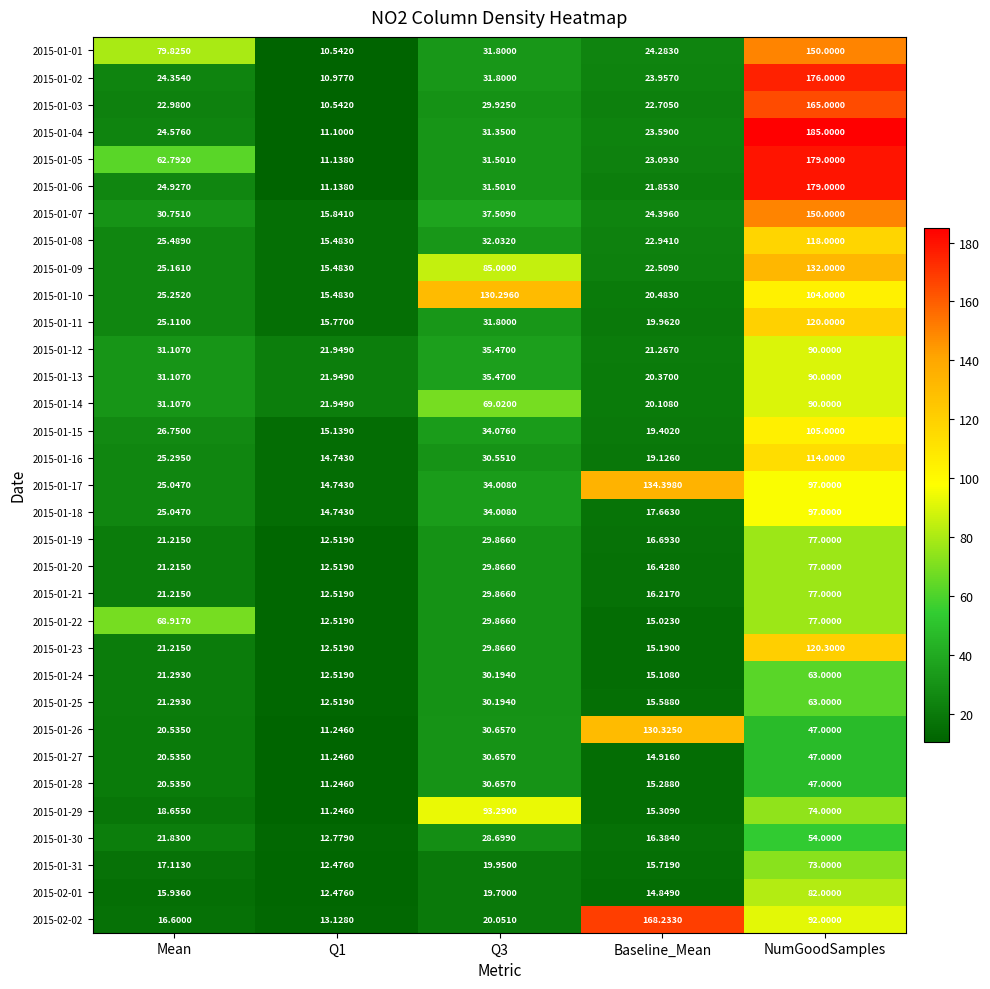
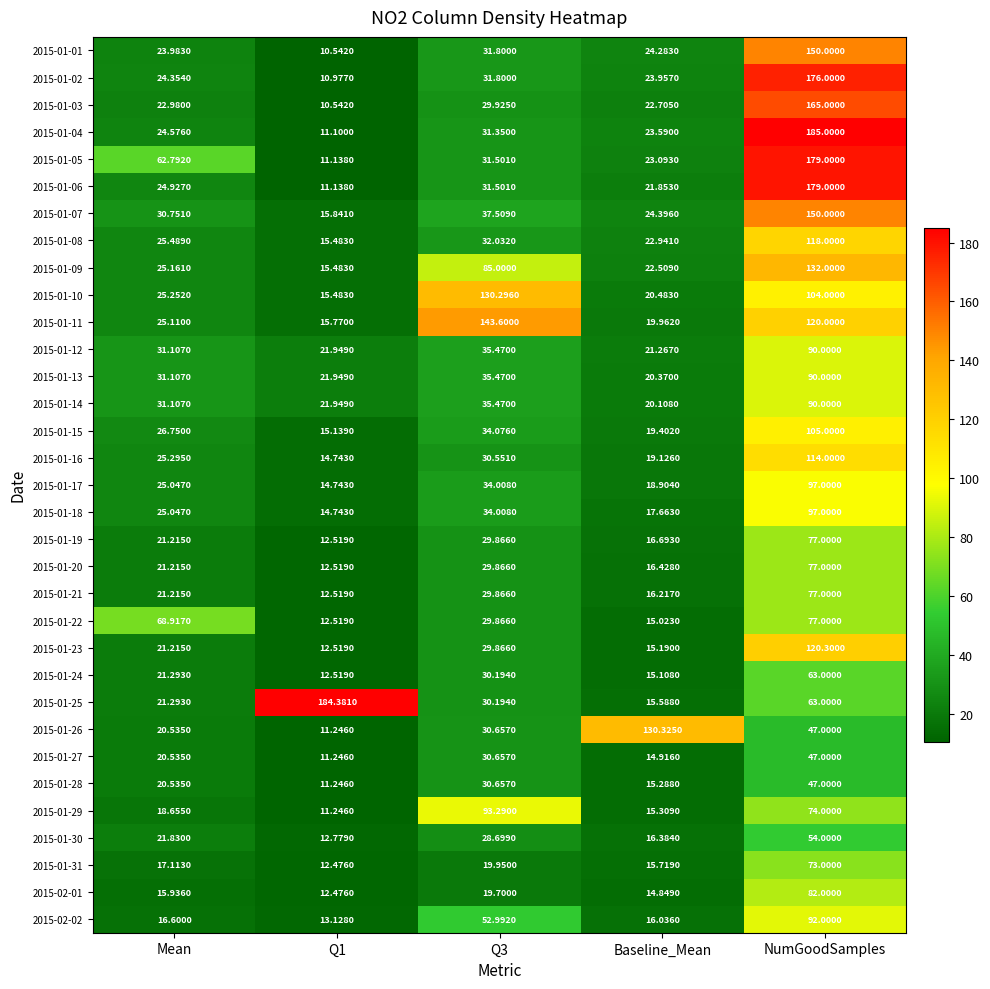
  {
    "2015-01-01": {
-     "Mean": 79.8250,
+     "Mean": 23.9830,
      "Q1": 10.5420,
      "Q3": 31.8000,
      "Baseline_Mean": 24.2830,
      "NumGoodSamples": 150.0000
    },
    "2015-01-02": {
      "Mean": 24.3540,
      "Q1": 10.9770,
      "Q3": 31.8000,
      "Baseline_Mean": 23.9570,
      "NumGoodSamples": 176.0000
    },
    "2015-01-03": {
      "Mean": 22.9800,
      "Q1": 10.5420,
      "Q3": 29.9250,
      "Baseline_Mean": 22.7050,
      "NumGoodSamples": 165.0000
    },
    "2015-01-04": {
      "Mean": 24.5760,
      "Q1": 11.1000,
      "Q3": 31.3500,
      "Baseline_Mean": 23.5900,
      "NumGoodSamples": 185.0000
    },
    "2015-01-05": {
      "Mean": 62.7920,
      "Q1": 11.1380,
      "Q3": 31.5010,
      "Baseline_Mean": 23.0930,
      "NumGoodSamples": 179.0000
    },
    "2015-01-06": {
      "Mean": 24.9270,
      "Q1": 11.1380,
      "Q3": 31.5010,
      "Baseline_Mean": 21.8530,
      "NumGoodSamples": 179.0000
    },
    "2015-01-07": {
      "Mean": 30.7510,
      "Q1": 15.8410,
      "Q3": 37.5090,
      "Baseline_Mean": 24.3960,
      "NumGoodSamples": 150.0000
    },
    "2015-01-08": {
      "Mean": 25.4890,
      "Q1": 15.4830,
      "Q3": 32.0320,
      "Baseline_Mean": 22.9410,
      "NumGoodSamples": 118.0000
    },
    "2015-01-09": {
      "Mean": 25.1610,
      "Q1": 15.4830,
      "Q3": 85.0000,
      "Baseline_Mean": 22.5090,
      "NumGoodSamples": 132.0000
    },
    "2015-01-10": {
      "Mean": 25.2520,
      "Q1": 15.4830,
      "Q3": 130.2960,
      "Baseline_Mean": 20.4830,
      "NumGoodSamples": 104.0000
    },
    "2015-01-11": {
      "Mean": 25.1100,
      "Q1": 15.7700,
-     "Q3": 31.8000,
+     "Q3": 143.6000,
      "Baseline_Mean": 19.9620,
      "NumGoodSamples": 120.0000
    },
    "2015-01-12": {
      "Mean": 31.1070,
      "Q1": 21.9490,
      "Q3": 35.4700,
      "Baseline_Mean": 21.2670,
      "NumGoodSamples": 90.0000
    },
    "2015-01-13": {
      "Mean": 31.1070,
      "Q1": 21.9490,
      "Q3": 35.4700,
      "Baseline_Mean": 20.3700,
      "NumGoodSamples": 90.0000
    },
    "2015-01-14": {
      "Mean": 31.1070,
      "Q1": 21.9490,
-     "Q3": 69.0200,
+     "Q3": 35.4700,
      "Baseline_Mean": 20.1080,
      "NumGoodSamples": 90.0000
    },
    "2015-01-15": {
      "Mean": 26.7500,
      "Q1": 15.1390,
      "Q3": 34.0760,
      "Baseline_Mean": 19.4020,
      "NumGoodSamples": 105.0000
    },
    "2015-01-16": {
      "Mean": 25.2950,
      "Q1": 14.7430,
      "Q3": 30.5510,
      "Baseline_Mean": 19.1260,
      "NumGoodSamples": 114.0000
    },
    "2015-01-17": {
      "Mean": 25.0470,
      "Q1": 14.7430,
      "Q3": 34.0080,
-     "Baseline_Mean": 134.3980,
+     "Baseline_Mean": 18.9040,
      "NumGoodSamples": 97.0000
    },
    "2015-01-18": {
      "Mean": 25.0470,
      "Q1": 14.7430,
      "Q3": 34.0080,
      "Baseline_Mean": 17.6630,
      "NumGoodSamples": 97.0000
    },
    "2015-01-19": {
      "Mean": 21.2150,
      "Q1": 12.5190,
      "Q3": 29.8660,
      "Baseline_Mean": 16.6930,
      "NumGoodSamples": 77.0000
    },
    "2015-01-20": {
      "Mean": 21.2150,
      "Q1": 12.5190,
      "Q3": 29.8660,
      "Baseline_Mean": 16.4280,
      "NumGoodSamples": 77.0000
    },
    "2015-01-21": {
      "Mean": 21.2150,
      "Q1": 12.5190,
      "Q3": 29.8660,
      "Baseline_Mean": 16.2170,
      "NumGoodSamples": 77.0000
    },
    "2015-01-22": {
      "Mean": 68.9170,
      "Q1": 12.5190,
      "Q3": 29.8660,
      "Baseline_Mean": 15.0230,
      "NumGoodSamples": 77.0000
    },
    "2015-01-23": {
      "Mean": 21.2150,
      "Q1": 12.5190,
      "Q3": 29.8660,
      "Baseline_Mean": 15.1900,
      "NumGoodSamples": 120.3000
    },
    "2015-01-24": {
      "Mean": 21.2930,
      "Q1": 12.5190,
      "Q3": 30.1940,
      "Baseline_Mean": 15.1080,
      "NumGoodSamples": 63.0000
    },
    "2015-01-25": {
      "Mean": 21.2930,
-     "Q1": 12.5190,
+     "Q1": 184.3810,
      "Q3": 30.1940,
      "Baseline_Mean": 15.5880,
      "NumGoodSamples": 63.0000
    },
    "2015-01-26": {
      "Mean": 20.5350,
      "Q1": 11.2460,
      "Q3": 30.6570,
      "Baseline_Mean": 130.3250,
      "NumGoodSamples": 47.0000
    },
    "2015-01-27": {
      "Mean": 20.5350,
      "Q1": 11.2460,
      "Q3": 30.6570,
      "Baseline_Mean": 14.9160,
      "NumGoodSamples": 47.0000
    },
    "2015-01-28": {
      "Mean": 20.5350,
      "Q1": 11.2460,
      "Q3": 30.6570,
      "Baseline_Mean": 15.2880,
      "NumGoodSamples": 47.0000
    },
    "2015-01-29": {
      "Mean": 18.6550,
      "Q1": 11.2460,
      "Q3": 93.2900,
      "Baseline_Mean": 15.3090,
      "NumGoodSamples": 74.0000
    },
    "2015-01-30": {
      "Mean": 21.8300,
      "Q1": 12.7790,
      "Q3": 28.6990,
      "Baseline_Mean": 16.3840,
      "NumGoodSamples": 54.0000
    },
    "2015-01-31": {
      "Mean": 17.1130,
      "Q1": 12.4760,
      "Q3": 19.9500,
      "Baseline_Mean": 15.7190,
      "NumGoodSamples": 73.0000
    },
    "2015-02-01": {
      "Mean": 15.9360,
      "Q1": 12.4760,
      "Q3": 19.7000,
      "Baseline_Mean": 14.8490,
      "NumGoodSamples": 82.0000
    },
    "2015-02-02": {
      "Mean": 16.6000,
      "Q1": 13.1280,
-     "Q3": 20.0510,
-     "Baseline_Mean": 168.2330,
+     "Q3": 52.9920,
+     "Baseline_Mean": 16.0360,
      "NumGoodSamples": 92.0000
    }
  }
